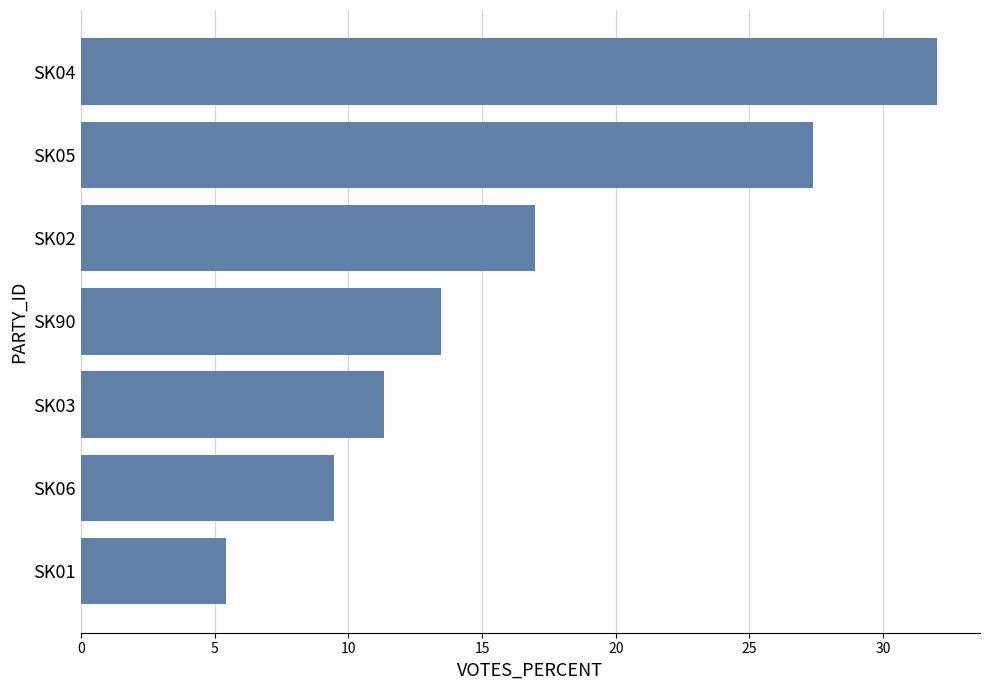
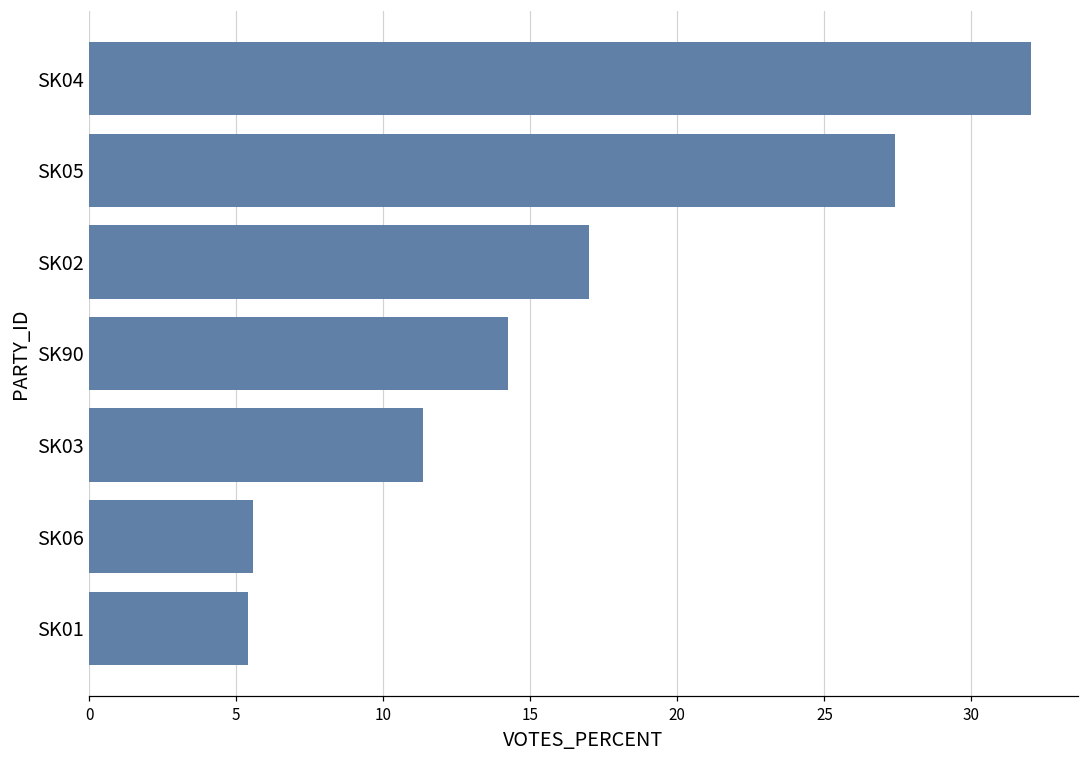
  {
    "SK04": 32.0,
    "SK05": 27.4,
    "SK02": 17.0,
-   "SK90": 13.5,
+   "SK90": 14.2,
    "SK03": 11.3,
-   "SK06": 9.5,
+   "SK06": 5.6,
    "SK01": 5.4
  }
